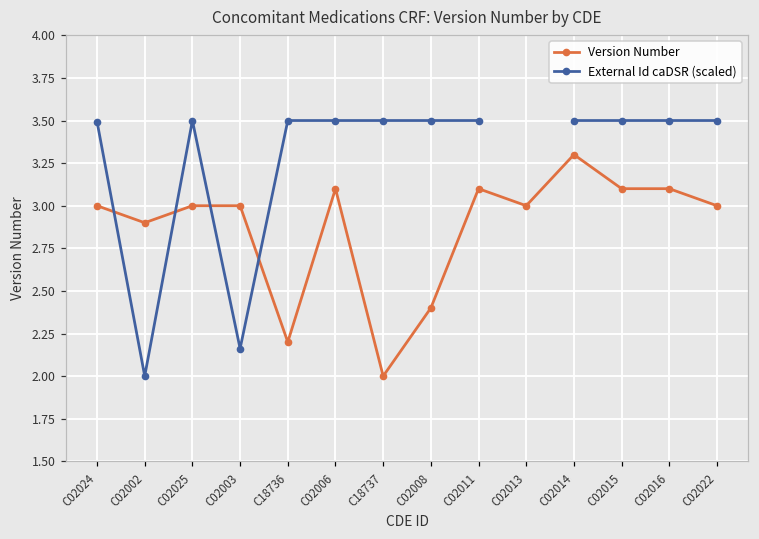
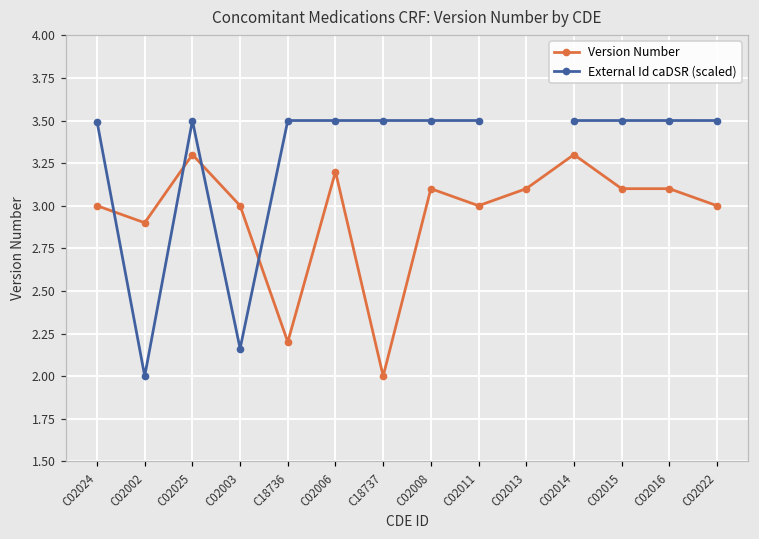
  {
    "Version Number": {
      "C02024": 3.0,
      "C02002": 2.9,
-     "C02025": 3.0,
+     "C02025": 3.3,
      "C02003": 3.0,
      "C18736": 2.2,
-     "C02006": 3.1,
+     "C02006": 3.2,
      "C18737": 2.0,
-     "C02008": 2.4,
-     "C02011": 3.1,
-     "C02013": 3.0,
+     "C02008": 3.1,
+     "C02011": 3.0,
+     "C02013": 3.1,
      "C02014": 3.3,
      "C02015": 3.1,
      "C02016": 3.1,
      "C02022": 3.0
    },
    "External Id caDSR (scaled)": {
      "C02024": 3.5,
      "C02002": 2.0,
      "C02025": 3.5,
      "C02003": 2.16,
      "C18736": 3.5,
      "C02006": 3.5,
      "C18737": 3.5,
      "C02008": 3.5,
      "C02011": 3.5,
      "C02014": 3.5,
      "C02015": 3.5,
      "C02016": 3.5,
      "C02022": 3.5
    }
  }
